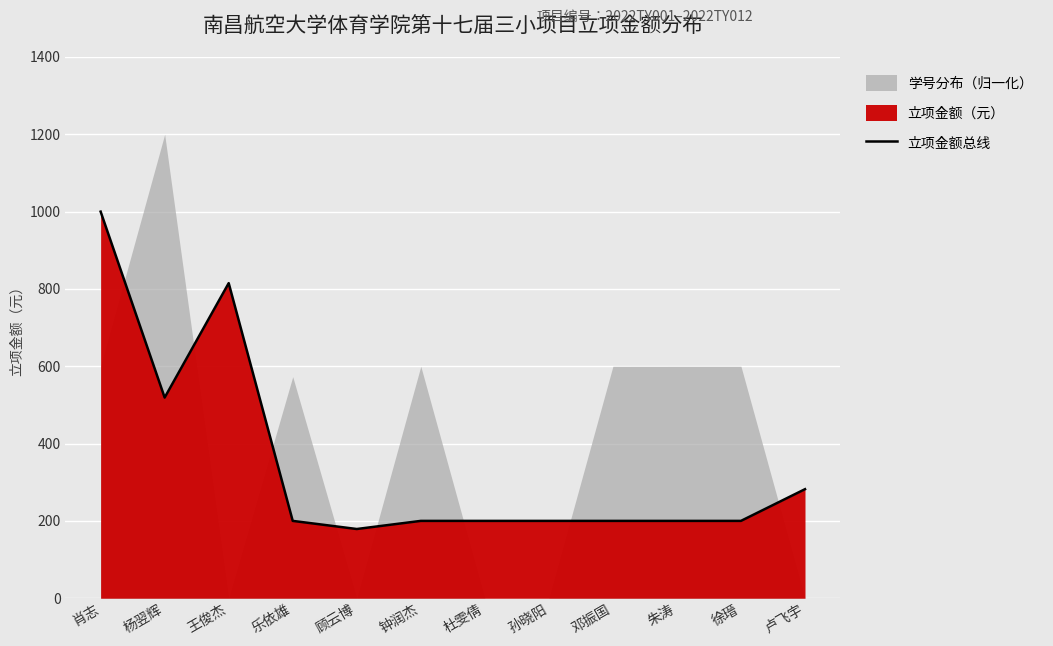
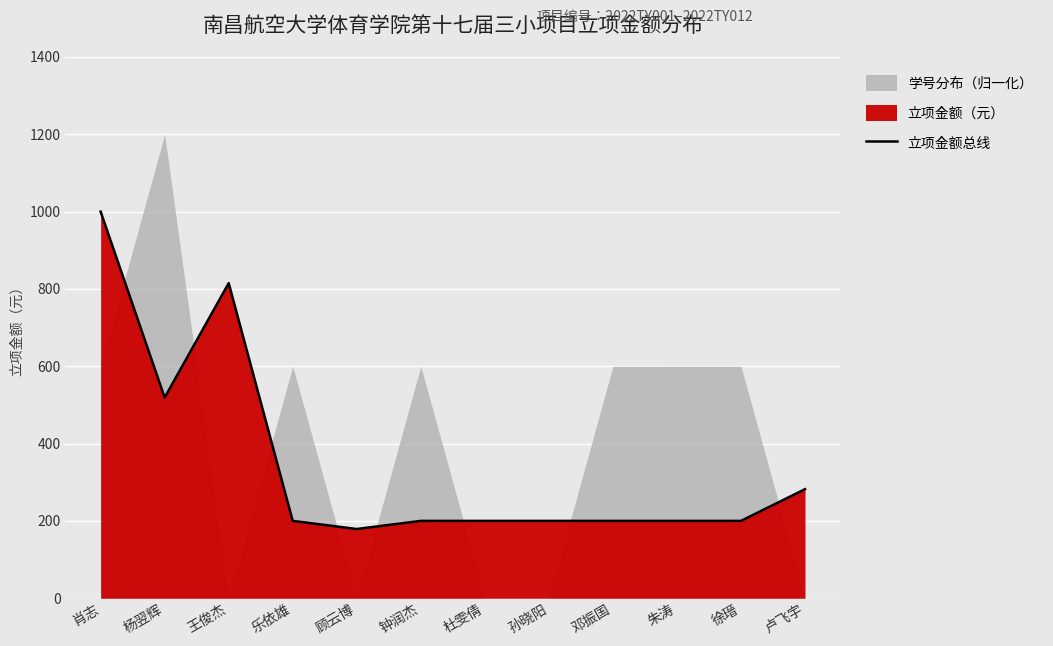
  {
    "学号分布（归一化）": {
      "肖志": 600,
      "杨翌辉": 1200,
-     "乐依雄": 570,
+     "乐依雄": 600,
      "钟润杰": 600,
      "孙晓阳": 0,
      "邓振国": 600,
      "朱涛": 600,
      "徐瑨": 600
    },
    "立项金额（元）": {
      "肖志": 1000,
      "杨翌辉": 520,
      "王俊杰": 820,
      "乐依雄": 200,
      "顾云博": 180,
      "钟润杰": 200,
      "杜雯倩": 200,
      "孙晓阳": 200,
      "邓振国": 200,
      "朱涛": 200,
      "徐瑨": 200,
      "卢飞宇": 280
    }
  }
